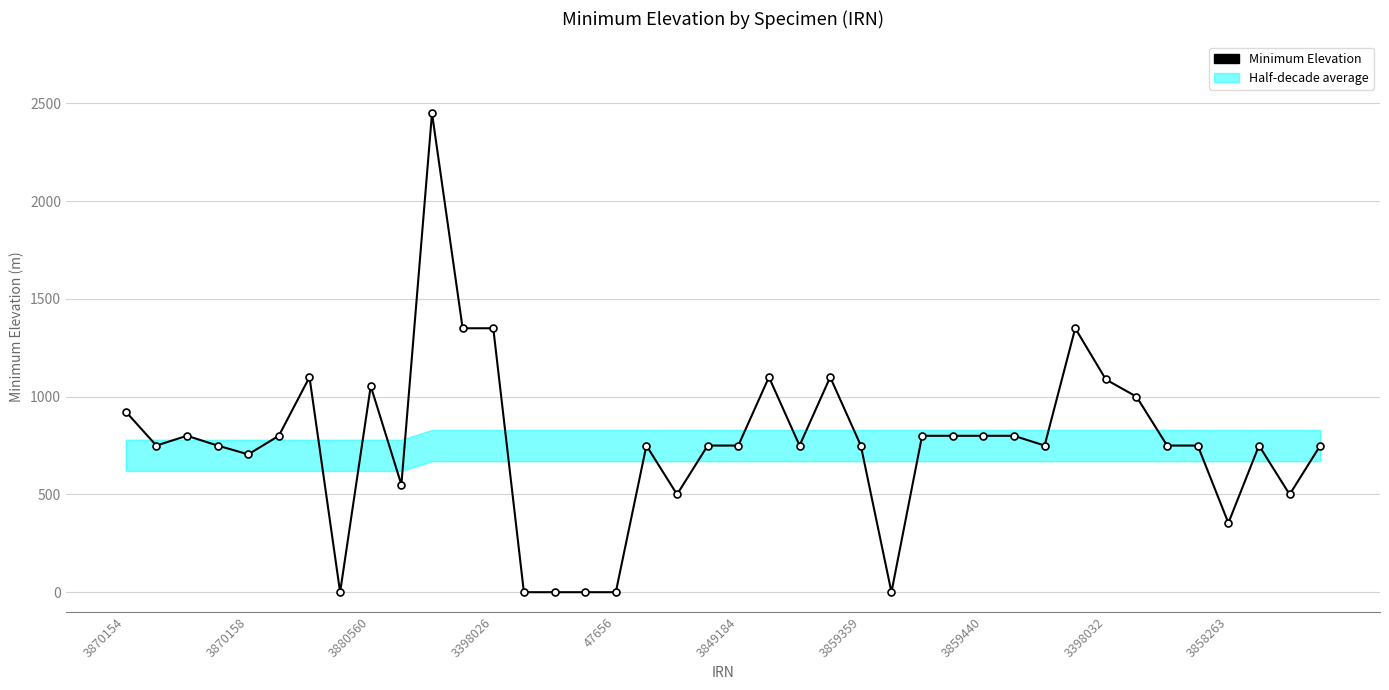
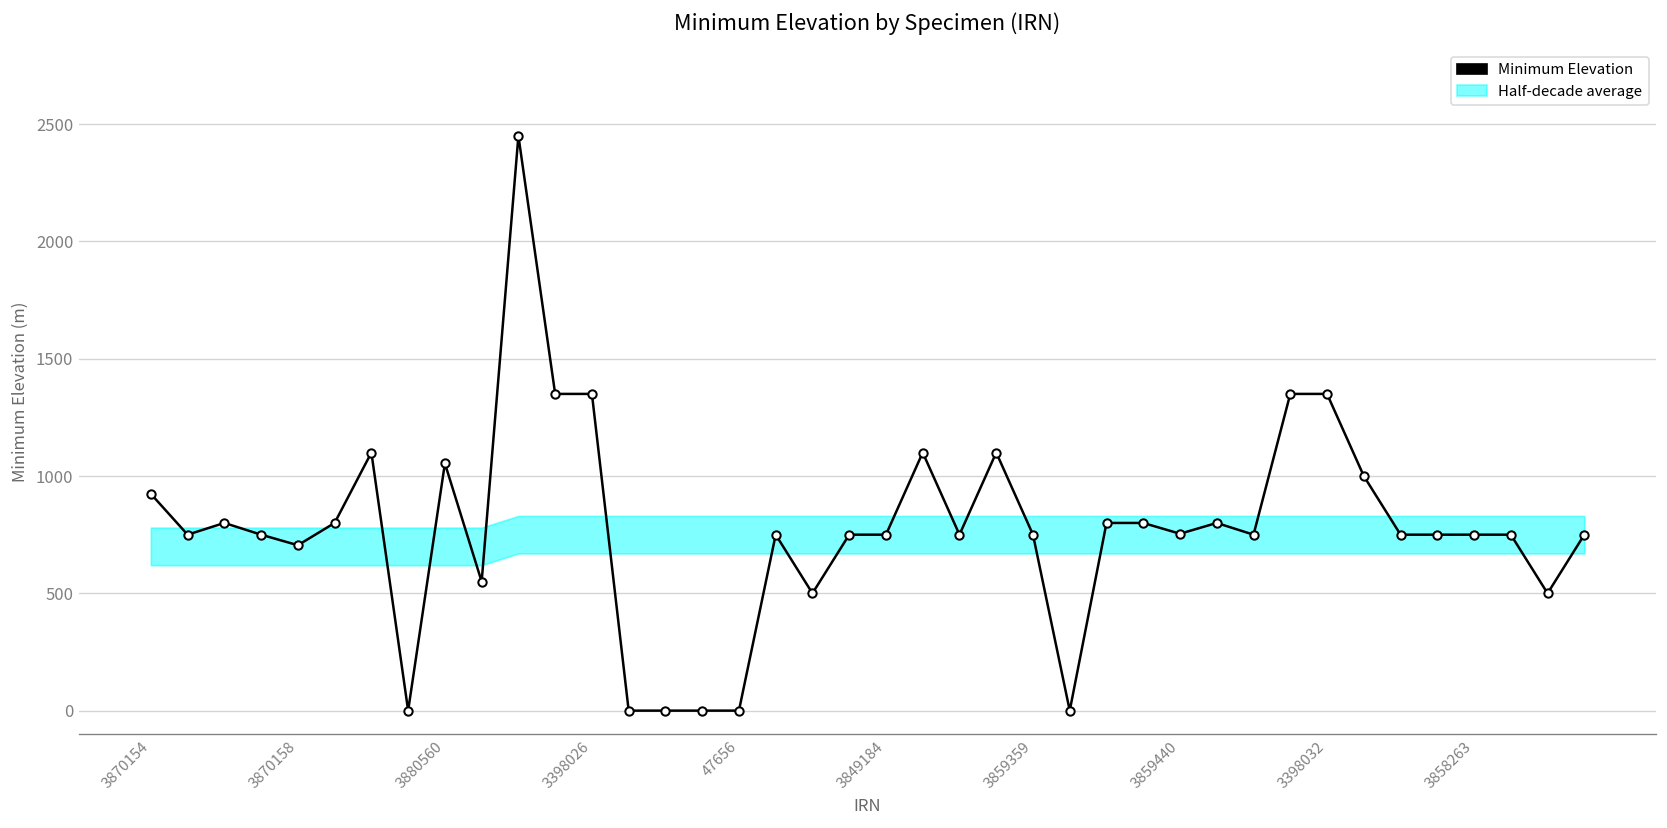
  {
    "Minimum Elevation": {
      "3870154": 920,
      "3870158": 710,
      "3880560": 1050,
      "3398026": 1350,
      "47656": 0,
      "3849184": 750,
      "3859359": 750,
-     "3859440": 800,
-     "3398032": 1090,
-     "3858263": 350
+     "3859440": 750,
+     "3398032": 1350,
+     "3858263": 750
    }
  }
